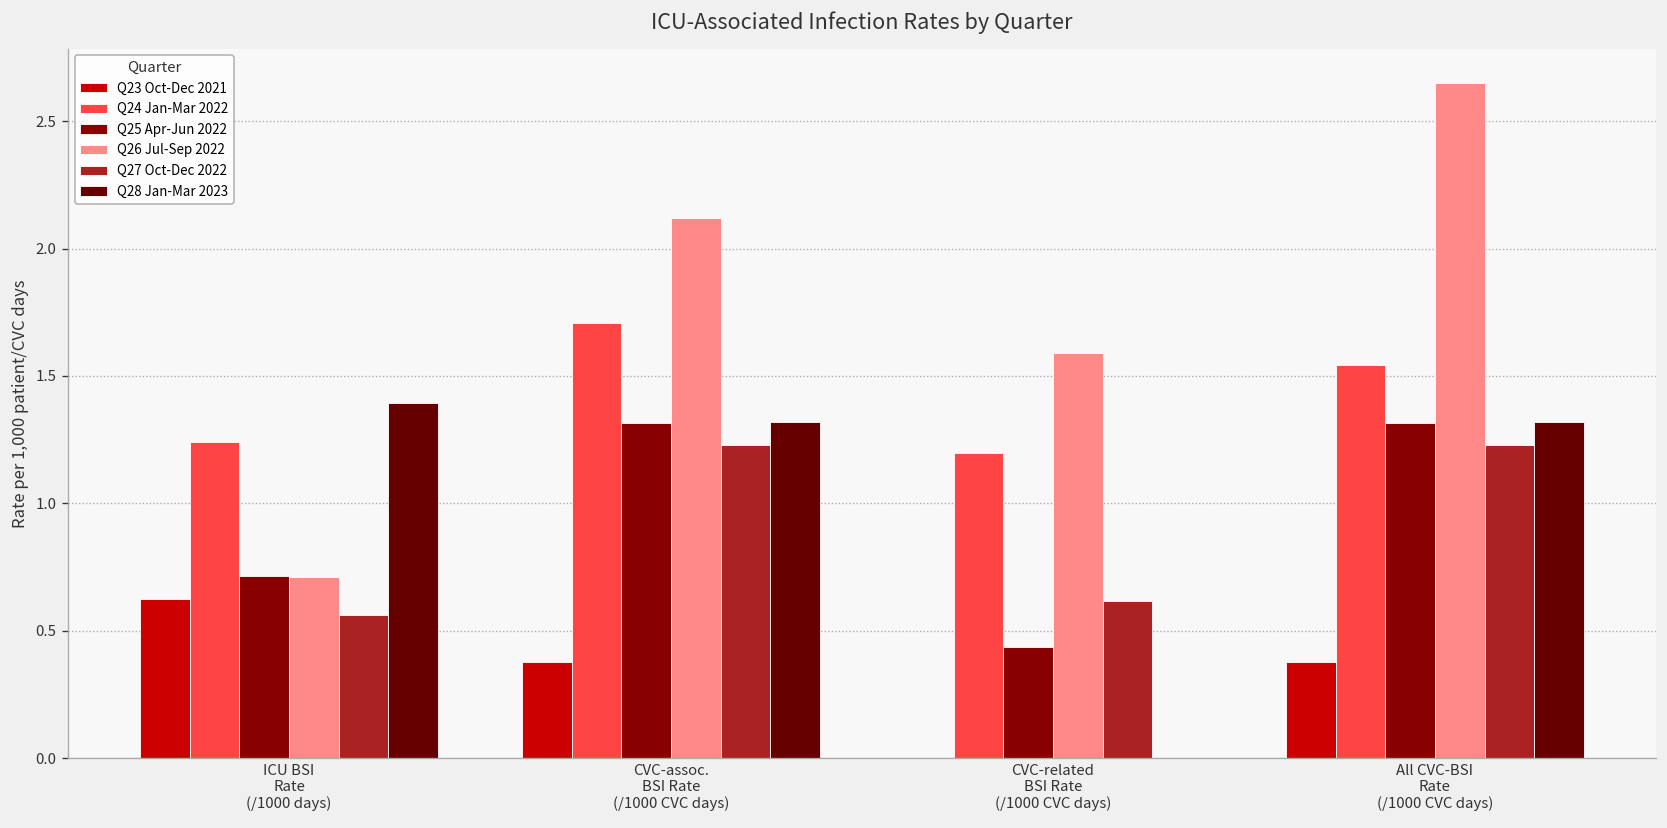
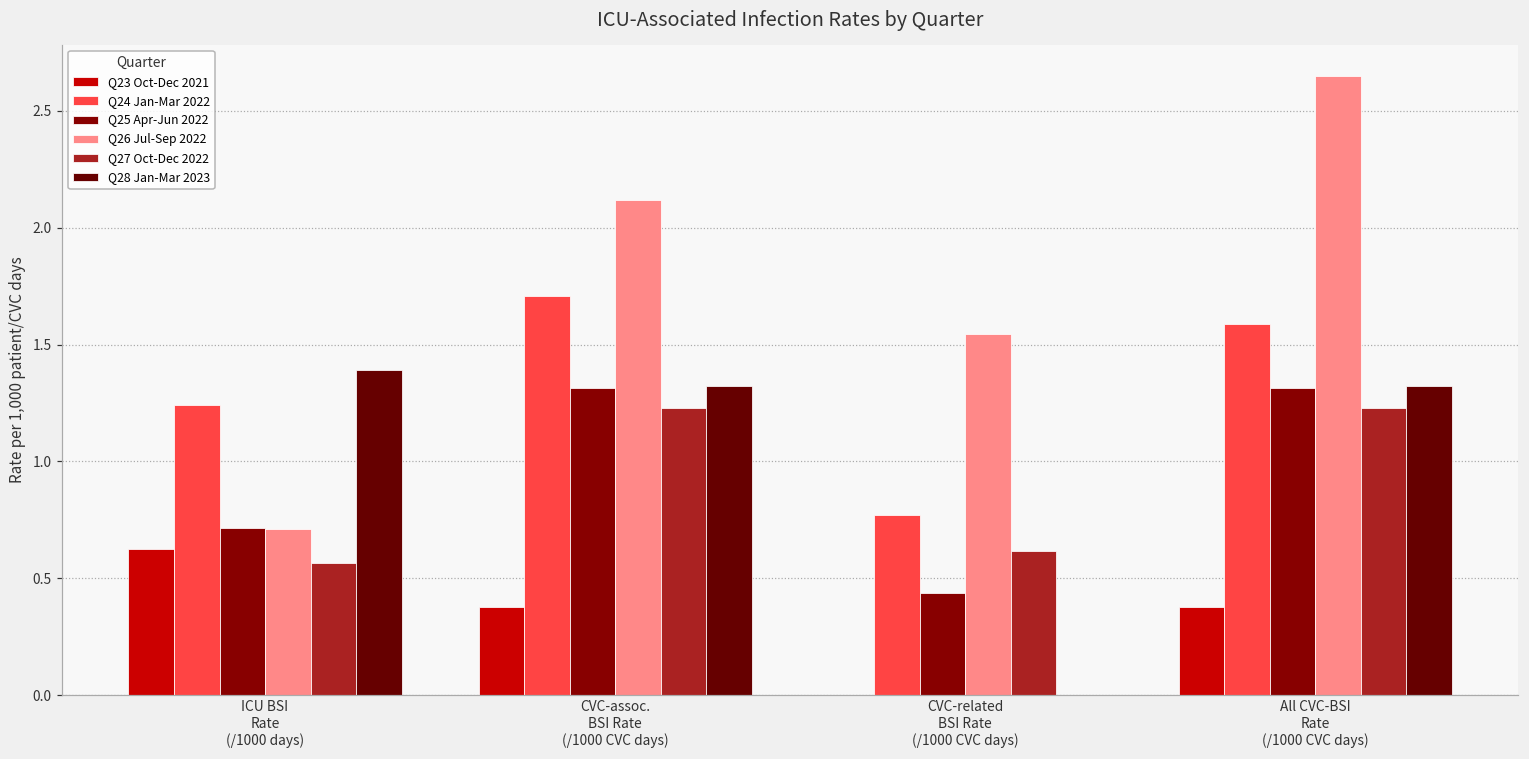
  {
    "Q24 Jan-Mar 2022": {
      "ICU BSI Rate (/1000 days)": 1.24,
      "CVC-assoc. BSI Rate (/1000 CVC days)": 1.71,
-     "CVC-related BSI Rate (/1000 CVC days)": 1.20,
-     "All CVC-BSI Rate (/1000 CVC days)": 1.54
+     "CVC-related BSI Rate (/1000 CVC days)": 0.77,
+     "All CVC-BSI Rate (/1000 CVC days)": 1.59
    },
    "Q26 Jul-Sep 2022": {
      "ICU BSI Rate (/1000 days)": 0.71,
      "CVC-assoc. BSI Rate (/1000 CVC days)": 2.12,
-     "CVC-related BSI Rate (/1000 CVC days)": 1.59,
+     "CVC-related BSI Rate (/1000 CVC days)": 1.55,
      "All CVC-BSI Rate (/1000 CVC days)": 2.65
    }
  }
